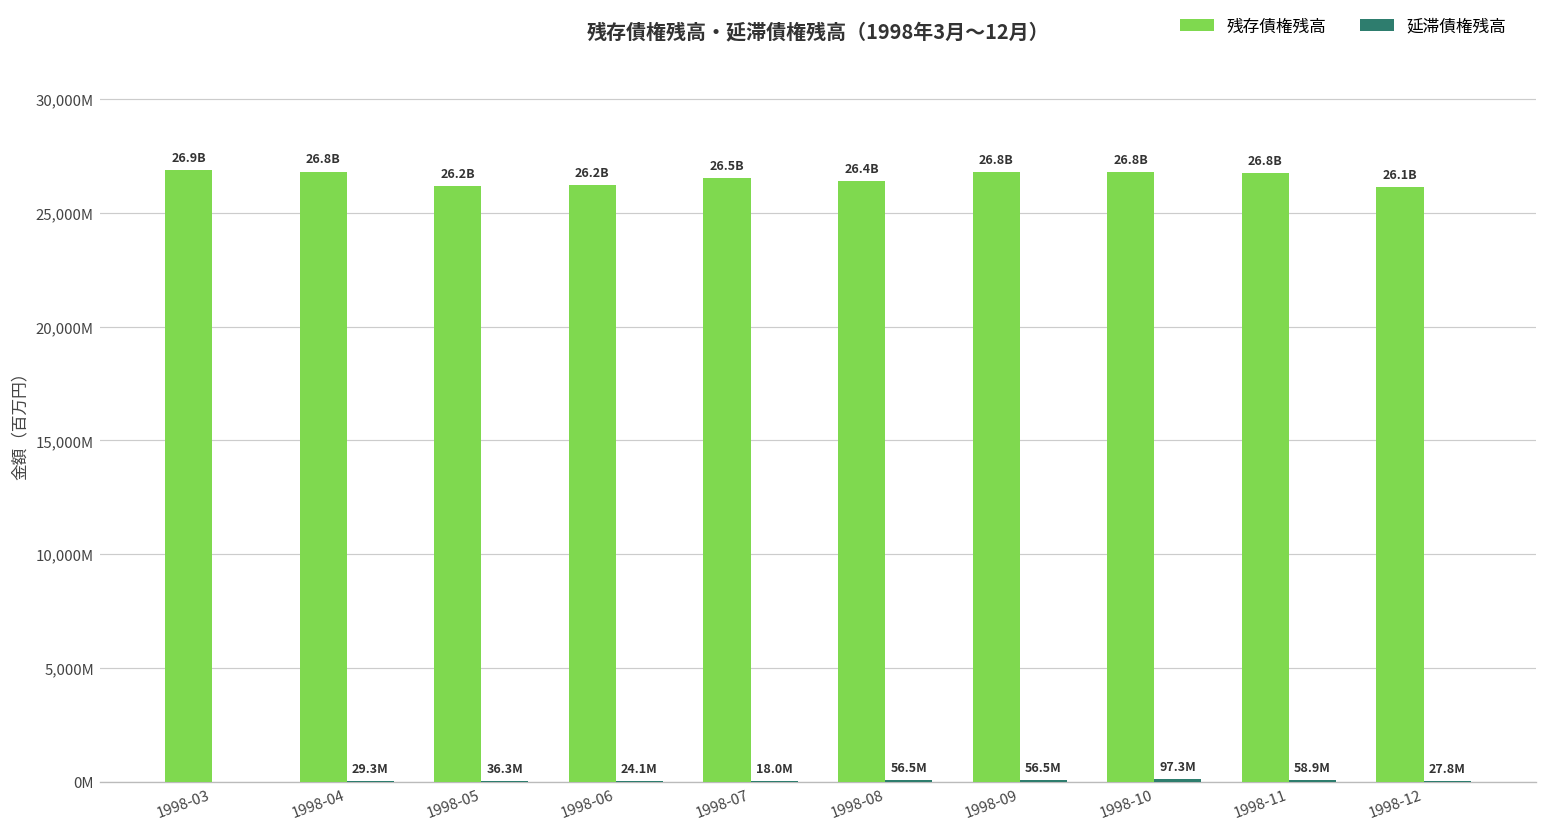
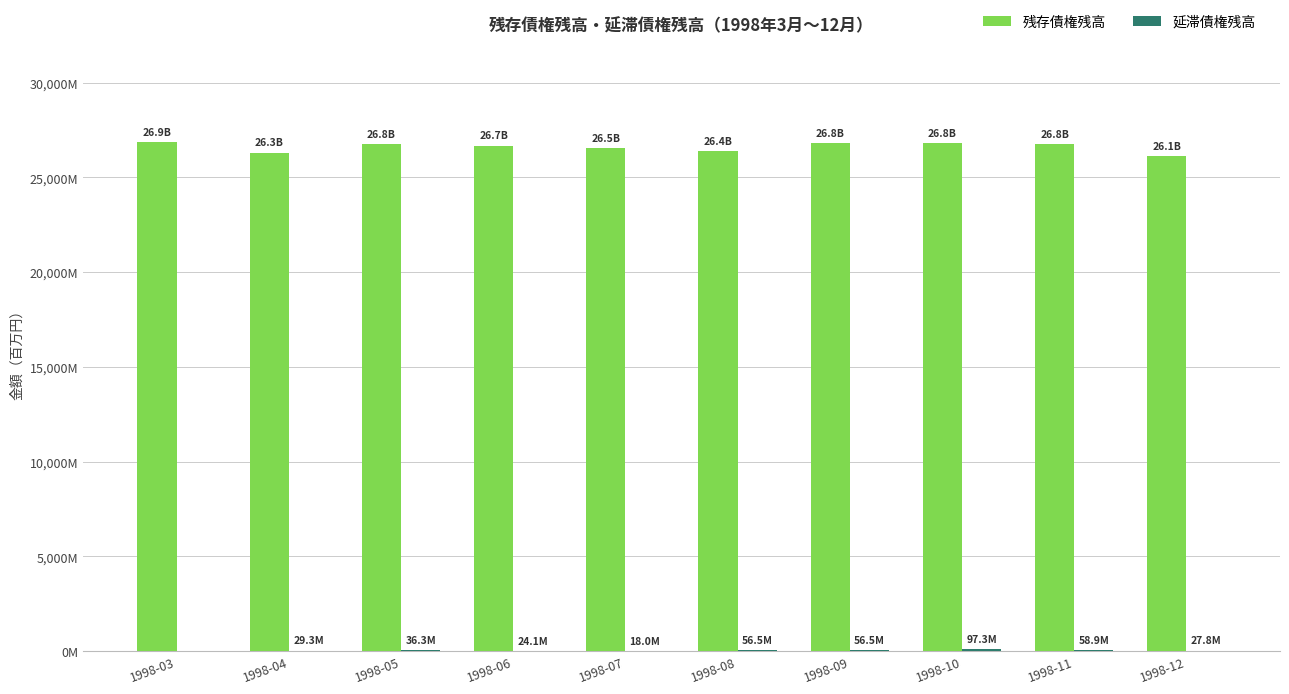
  {
    "残存債権残高": {
      "1998-03": "26.9B",
-     "1998-04": "26.8B",
-     "1998-05": "26.2B",
-     "1998-06": "26.2B",
+     "1998-04": "26.3B",
+     "1998-05": "26.8B",
+     "1998-06": "26.7B",
      "1998-07": "26.5B",
      "1998-08": "26.4B",
      "1998-09": "26.8B",
      "1998-10": "26.8B",
      "1998-11": "26.8B",
      "1998-12": "26.1B"
    },
    "延滞債権残高": {
      "1998-04": "29.3M",
      "1998-05": "36.3M",
      "1998-06": "24.1M",
      "1998-07": "18.0M",
      "1998-08": "56.5M",
      "1998-09": "56.5M",
      "1998-10": "97.3M",
      "1998-11": "58.9M",
      "1998-12": "27.8M"
    }
  }
